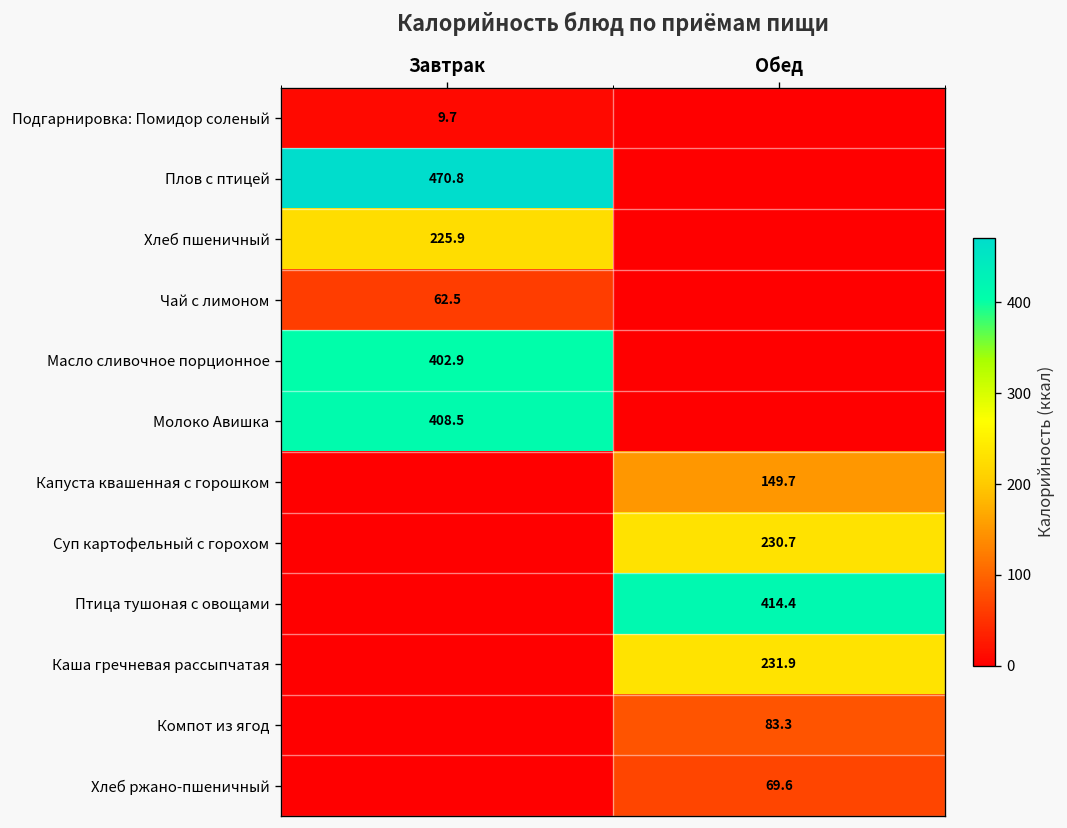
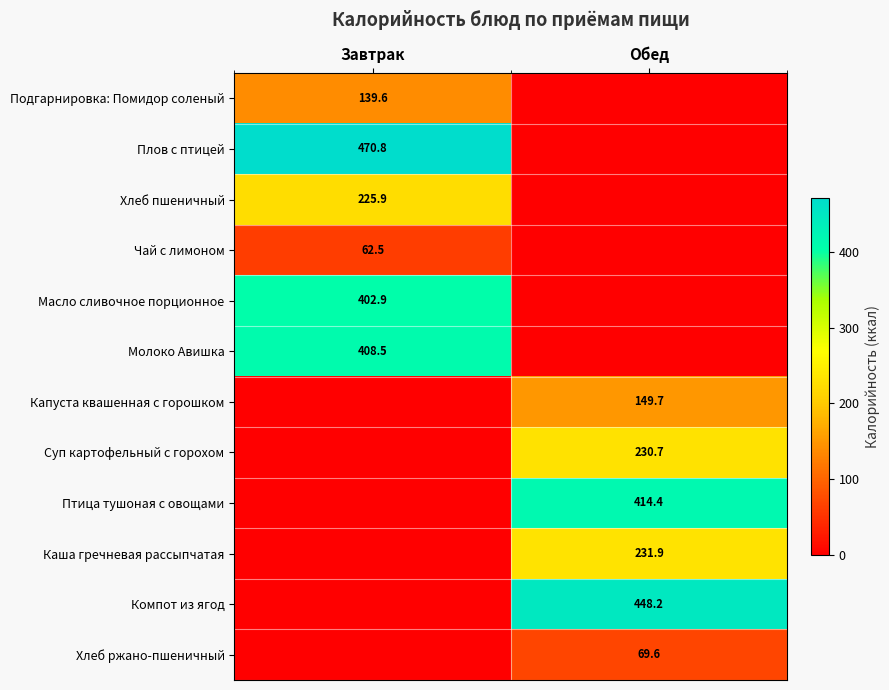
  {
    "Подгарнировка: Помидор соленый": {
-     "Завтрак": 9.7
+     "Завтрак": 139.6
    },
    "Плов с птицей": {
      "Завтрак": 470.8
    },
    "Хлеб пшеничный": {
      "Завтрак": 225.9
    },
    "Чай с лимоном": {
      "Завтрак": 62.5
    },
    "Масло сливочное порционное": {
      "Завтрак": 402.9
    },
    "Молоко Авишка": {
      "Завтрак": 408.5
    },
    "Капуста квашенная с горошком": {
      "Обед": 149.7
    },
    "Суп картофельный с горохом": {
      "Обед": 230.7
    },
    "Птица тушоная с овощами": {
      "Обед": 414.4
    },
    "Каша гречневая рассыпчатая": {
      "Обед": 231.9
    },
    "Компот из ягод": {
-     "Обед": 83.3
+     "Обед": 448.2
    },
    "Хлеб ржано-пшеничный": {
      "Обед": 69.6
    }
  }
